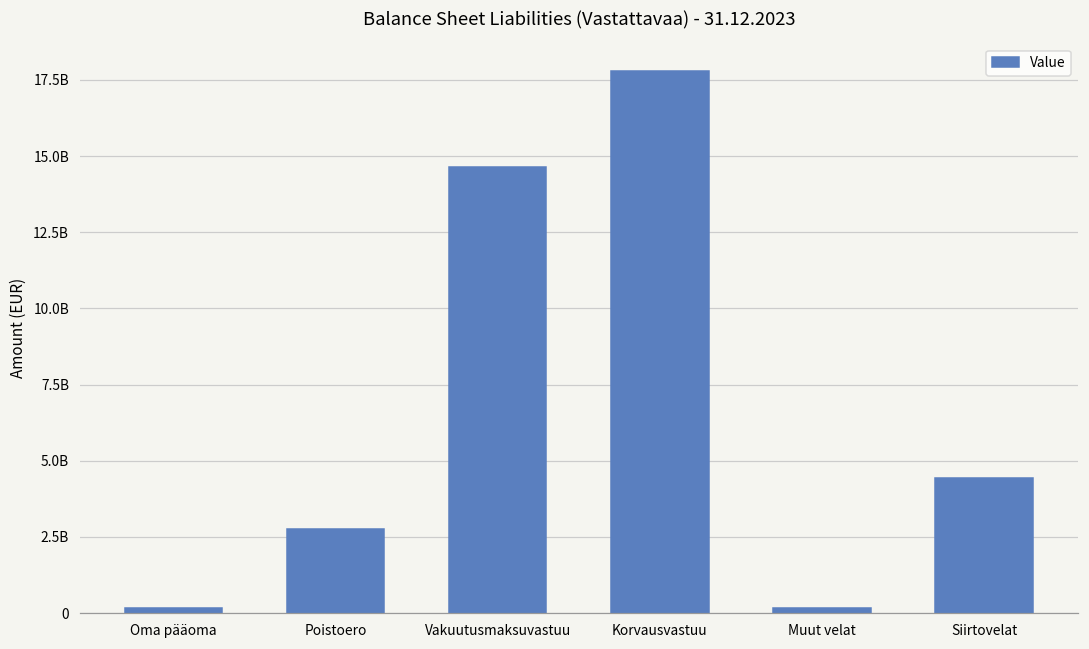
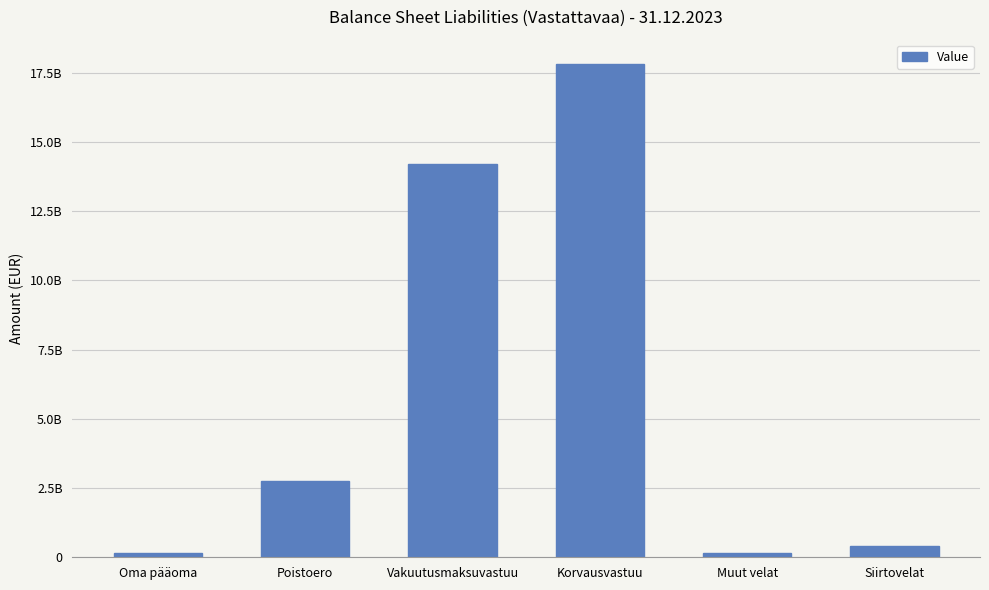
  {
    "Oma pääoma": 200000000,
    "Poistoero": 2800000000,
-   "Vakuutusmaksuvastuu": 14600000000,
+   "Vakuutusmaksuvastuu": 14200000000,
    "Korvausvastuu": 17800000000,
    "Muut velat": 200000000,
-   "Siirtovelat": 4400000000
+   "Siirtovelat": 400000000
  }
